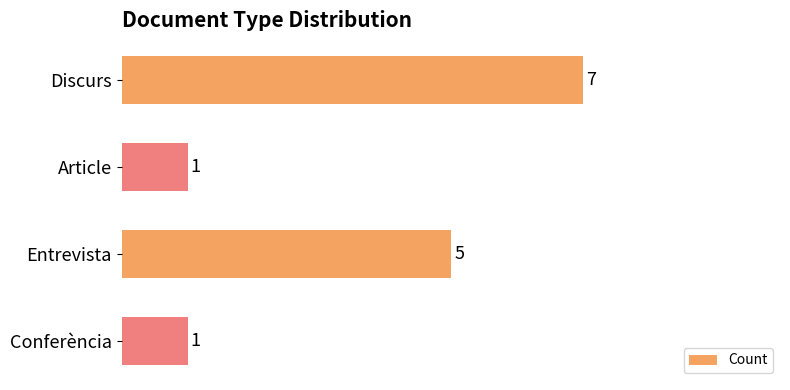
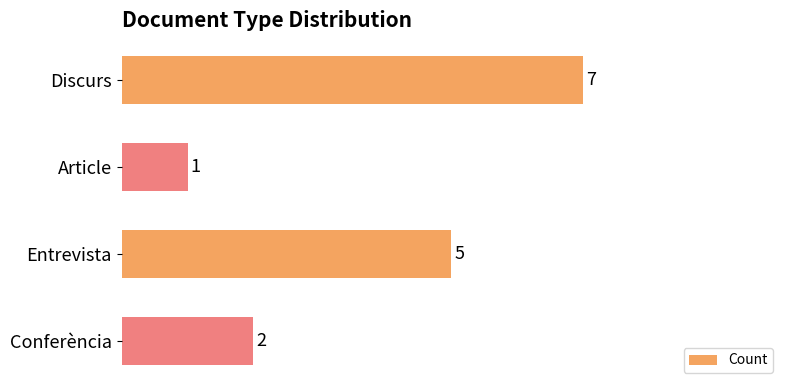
  {
    "Discurs": 7,
    "Article": 1,
    "Entrevista": 5,
-   "Conferència": 1
+   "Conferència": 2
  }
